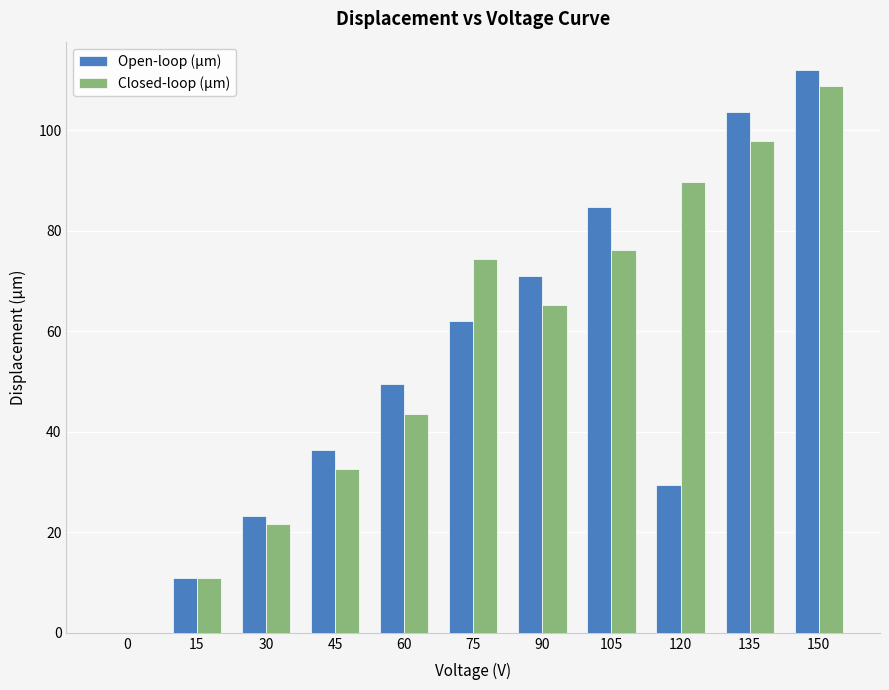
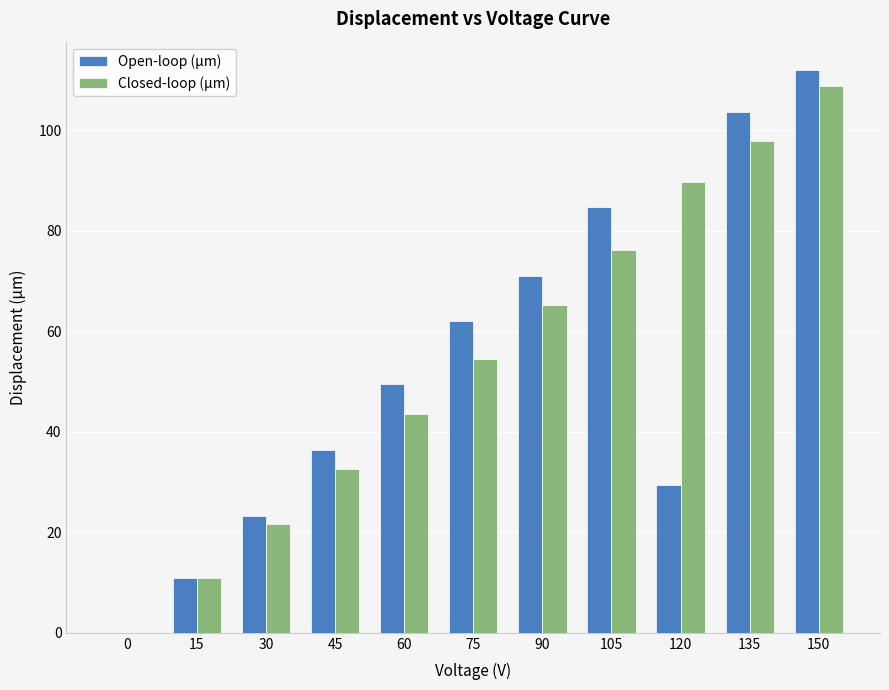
  {
    "Open-loop (µm)": {
      "0": 0,
      "15": 11,
      "30": 23,
      "45": 36,
      "60": 50,
      "75": 62,
      "90": 71,
      "105": 85,
      "120": 29,
      "135": 104,
      "150": 112
    },
    "Closed-loop (µm)": {
      "0": 0,
      "15": 11,
      "30": 22,
      "45": 33,
      "60": 44,
-     "75": 74,
+     "75": 54,
      "90": 65,
      "105": 76,
      "120": 90,
      "135": 98,
      "150": 109
    }
  }
